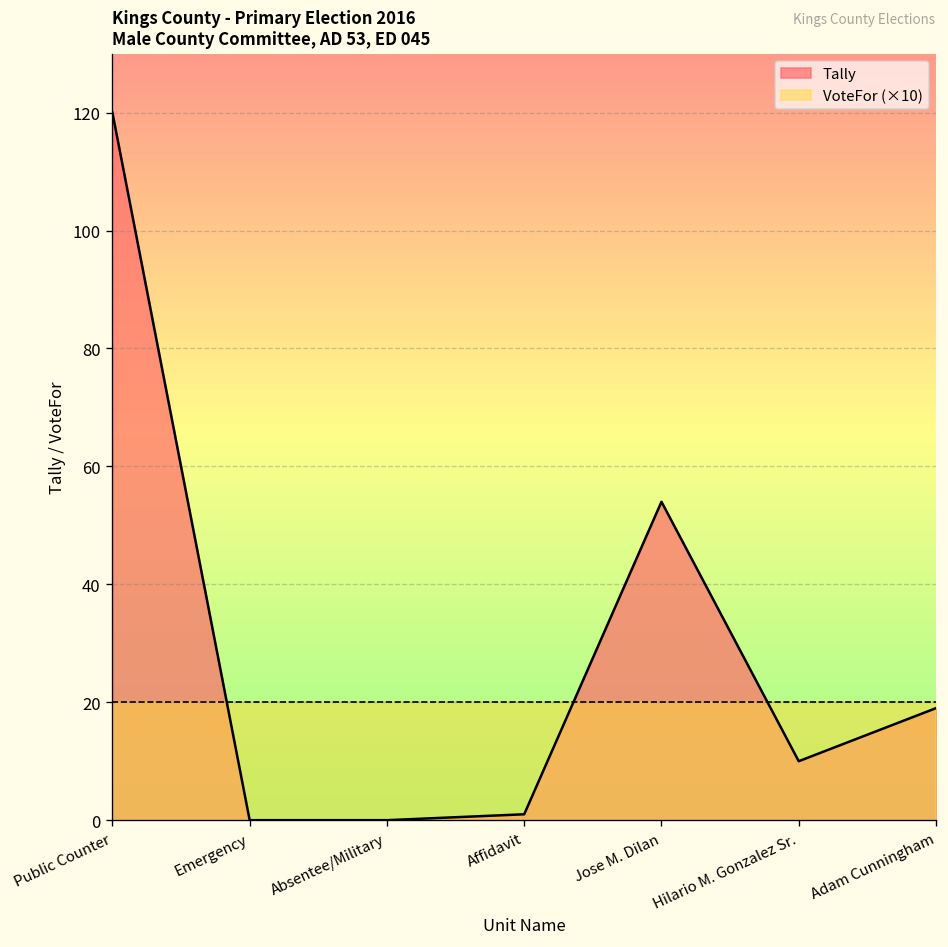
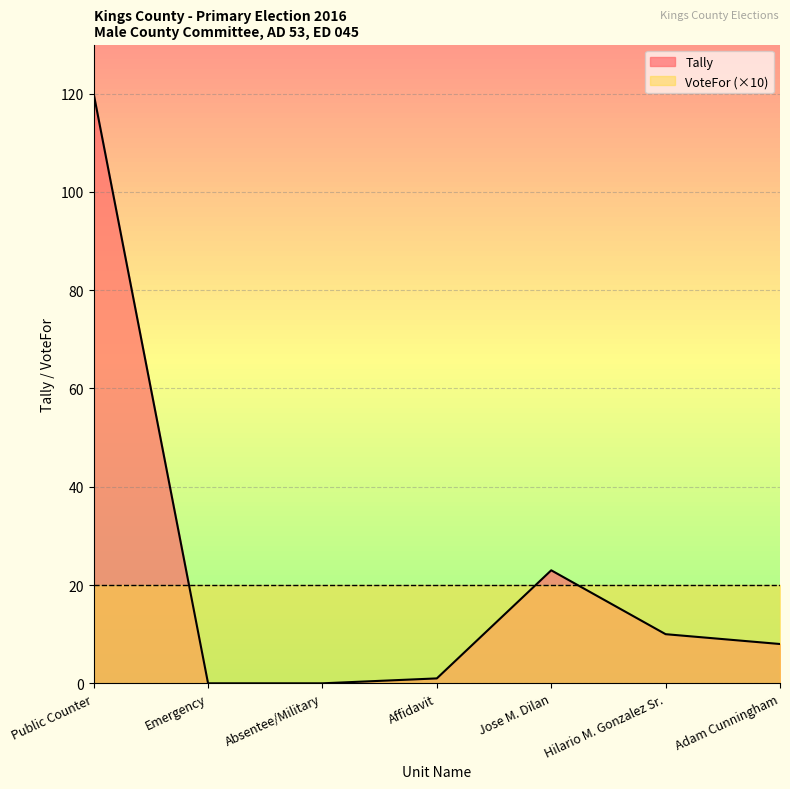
  {
    "Tally": {
      "Public Counter": 120,
      "Emergency": 0,
      "Absentee/Military": 0,
      "Affidavit": 1,
-     "Jose M. Dilan": 54,
+     "Jose M. Dilan": 23,
      "Hilario M. Gonzalez Sr.": 10,
-     "Adam Cunningham": 19
+     "Adam Cunningham": 8
    },
    "VoteFor (×10)": {
      "Public Counter": 20,
      "Emergency": 20,
      "Absentee/Military": 20,
      "Affidavit": 20,
      "Jose M. Dilan": 20,
      "Hilario M. Gonzalez Sr.": 20,
      "Adam Cunningham": 20
    }
  }
